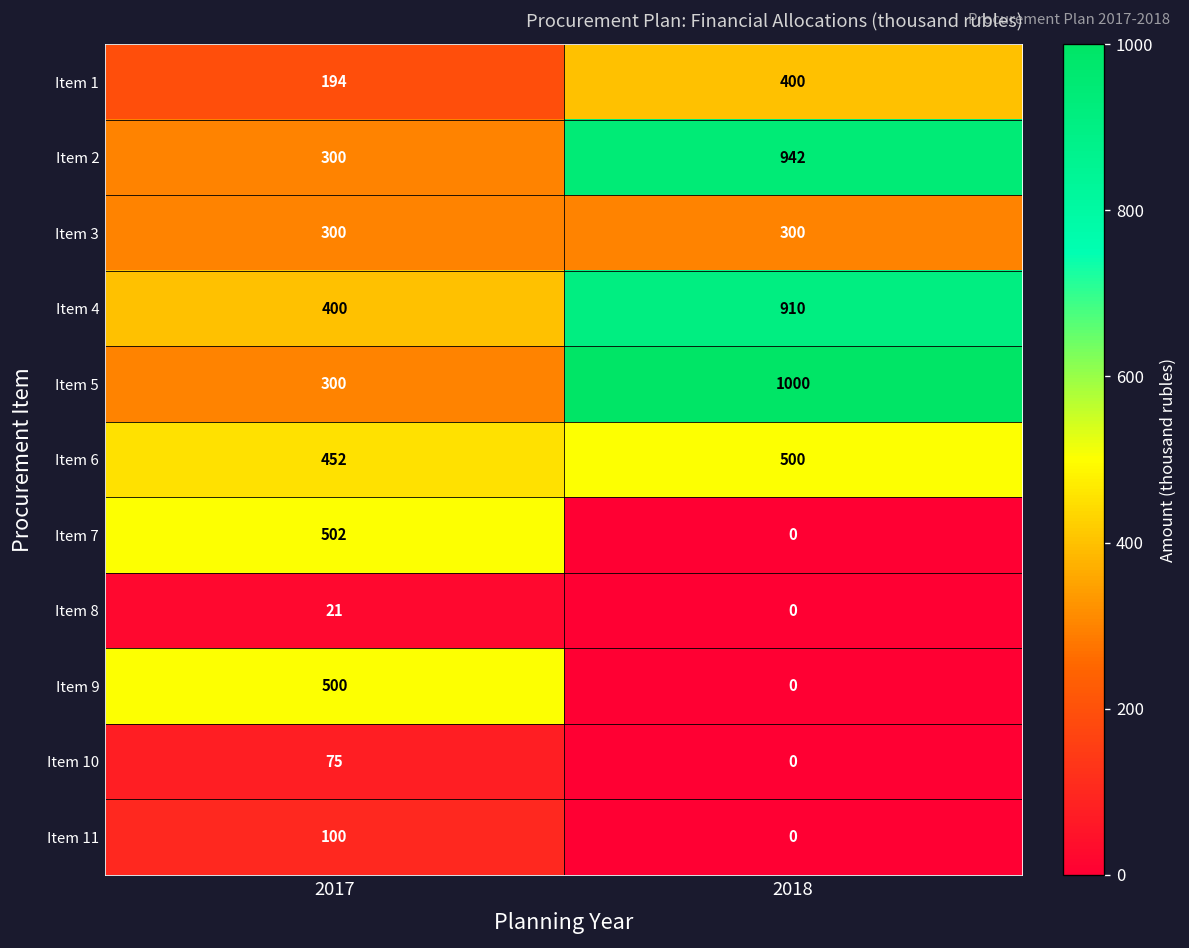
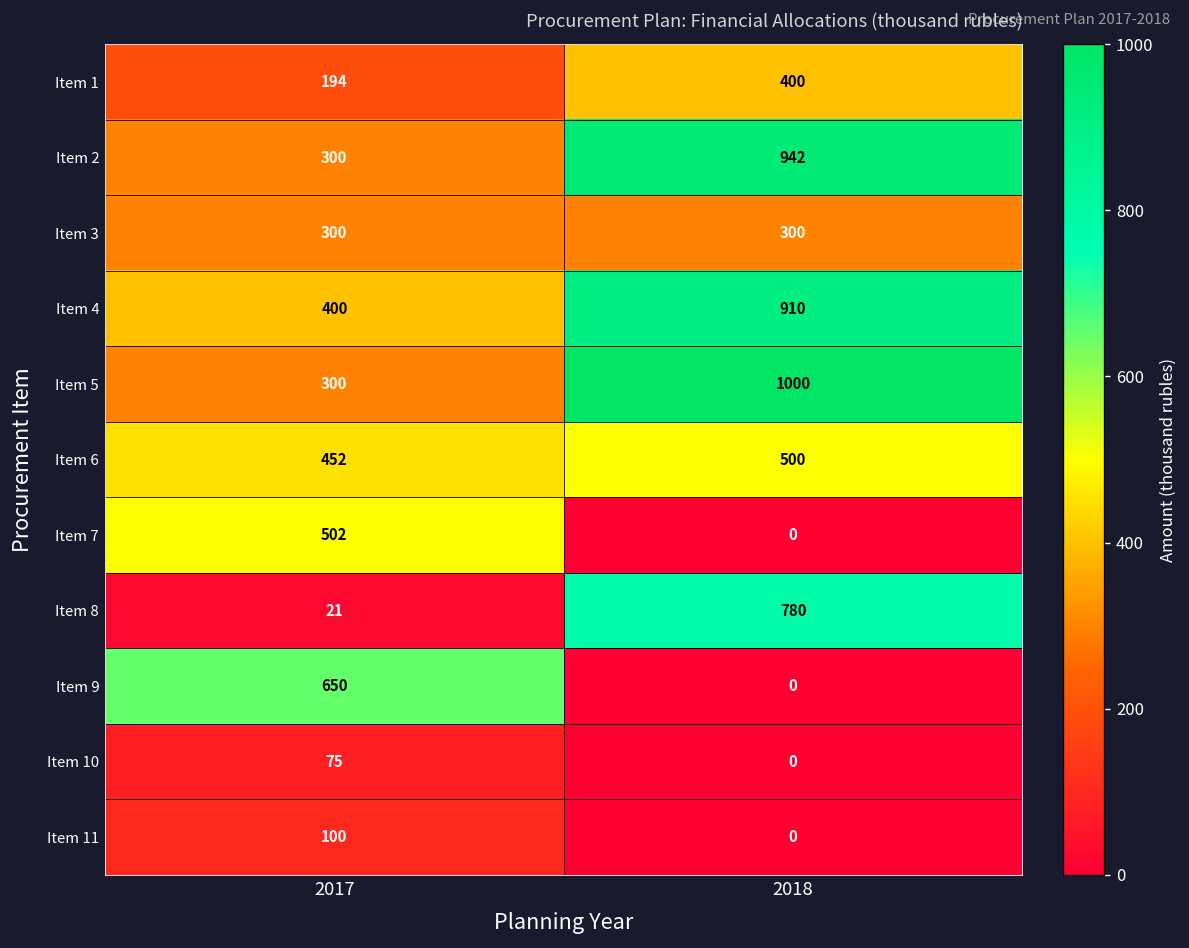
  {
    "Item 1": {
      "2017": 194,
      "2018": 400
    },
    "Item 2": {
      "2017": 300,
      "2018": 942
    },
    "Item 3": {
      "2017": 300,
      "2018": 300
    },
    "Item 4": {
      "2017": 400,
      "2018": 910
    },
    "Item 5": {
      "2017": 300,
      "2018": 1000
    },
    "Item 6": {
      "2017": 452,
      "2018": 500
    },
    "Item 7": {
      "2017": 502,
      "2018": 0
    },
    "Item 8": {
      "2017": 21,
-     "2018": 0
+     "2018": 780
    },
    "Item 9": {
-     "2017": 500,
+     "2017": 650,
      "2018": 0
    },
    "Item 10": {
      "2017": 75,
      "2018": 0
    },
    "Item 11": {
      "2017": 100,
      "2018": 0
    }
  }
